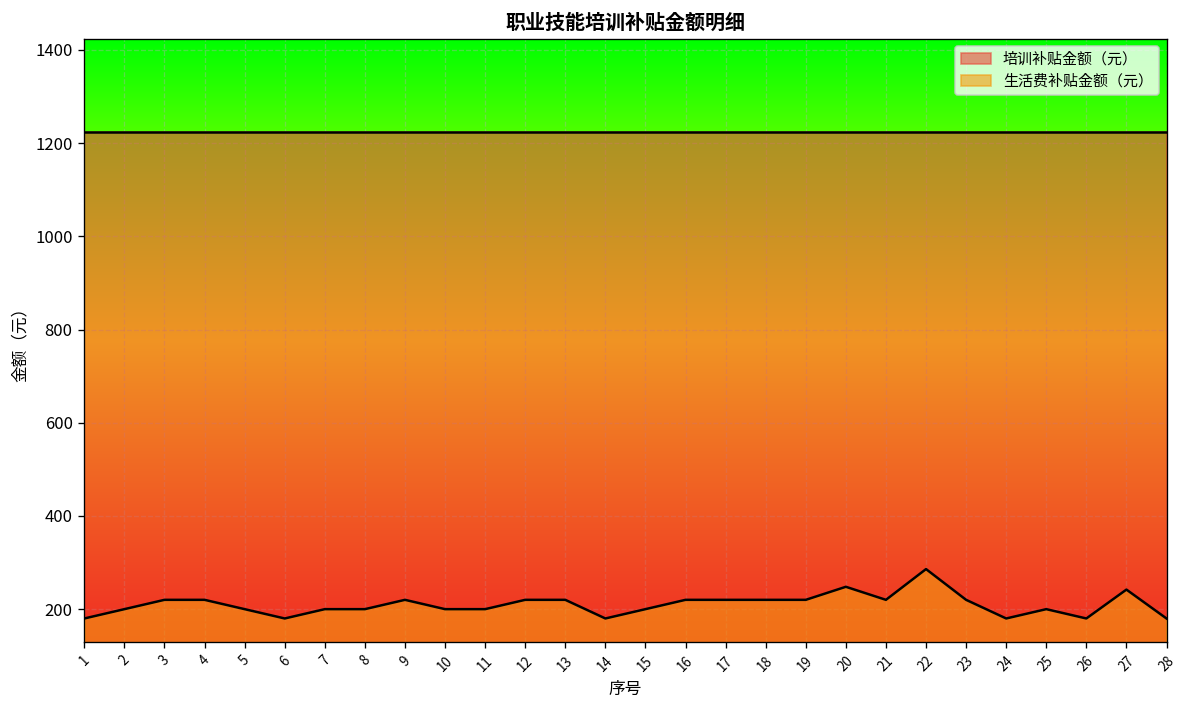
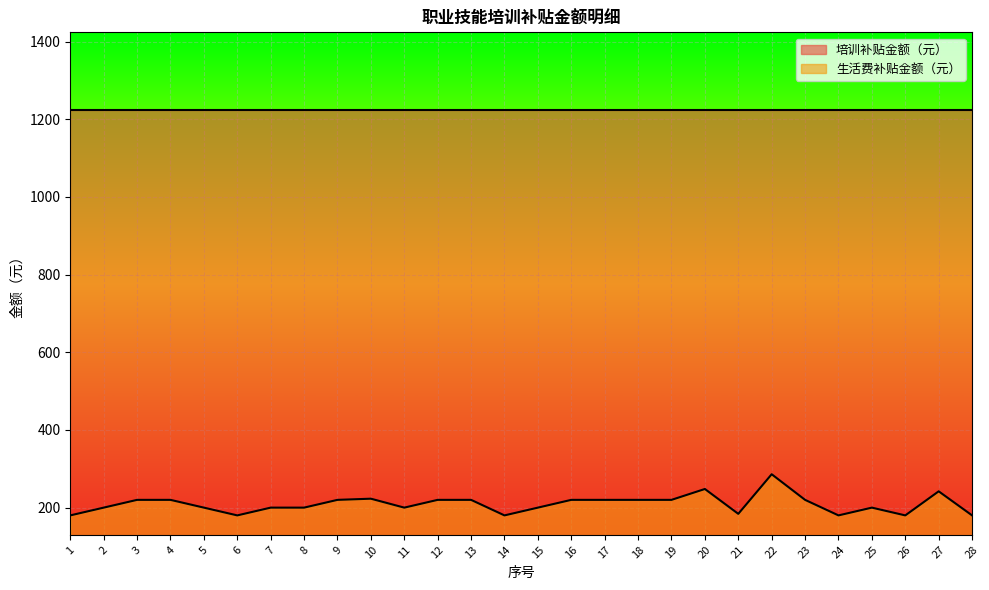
  {
    "培训补贴金额（元）": {
      "1": 1220,
      "2": 1220,
      "3": 1220,
      "4": 1220,
      "5": 1220,
      "6": 1220,
      "7": 1220,
      "8": 1220,
      "9": 1220,
      "10": 1220,
      "11": 1220,
      "12": 1220,
      "13": 1220,
      "14": 1220,
      "15": 1220,
      "16": 1220,
      "17": 1220,
      "18": 1220,
      "19": 1220,
      "20": 1220,
      "21": 1220,
      "22": 1220,
      "23": 1220,
      "24": 1220,
      "25": 1220,
      "26": 1220,
      "27": 1220,
      "28": 1220
    },
    "生活费补贴金额（元）": {
      "1": 180,
      "2": 200,
      "3": 220,
      "4": 220,
      "5": 200,
      "6": 180,
      "7": 200,
      "8": 200,
      "9": 220,
-     "10": 200,
+     "10": 220,
      "11": 200,
      "12": 220,
      "13": 220,
      "14": 180,
      "15": 200,
      "16": 220,
      "17": 220,
      "18": 220,
      "19": 220,
      "20": 250,
-     "21": 220,
+     "21": 180,
      "22": 290,
      "23": 220,
      "24": 180,
      "25": 200,
      "26": 180,
      "27": 240,
      "28": 180
    }
  }
